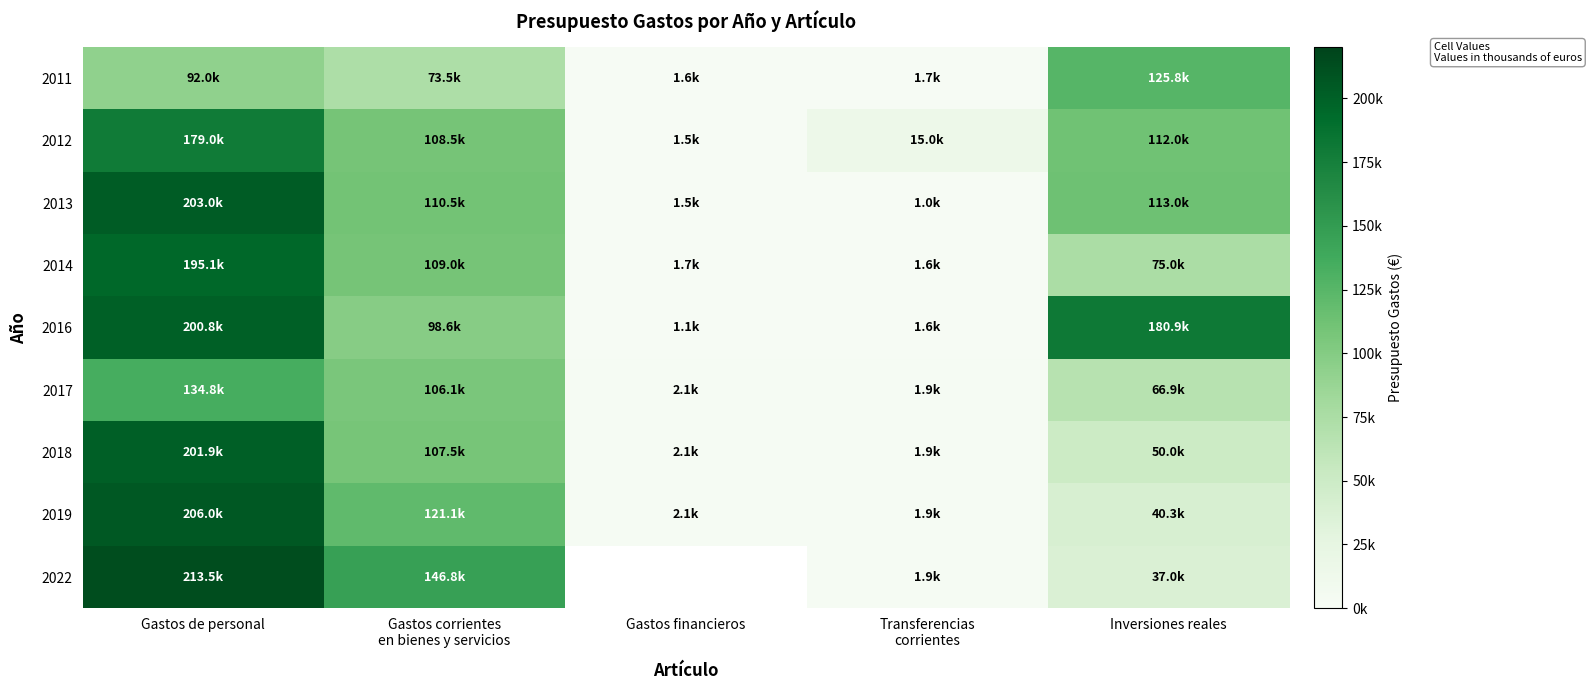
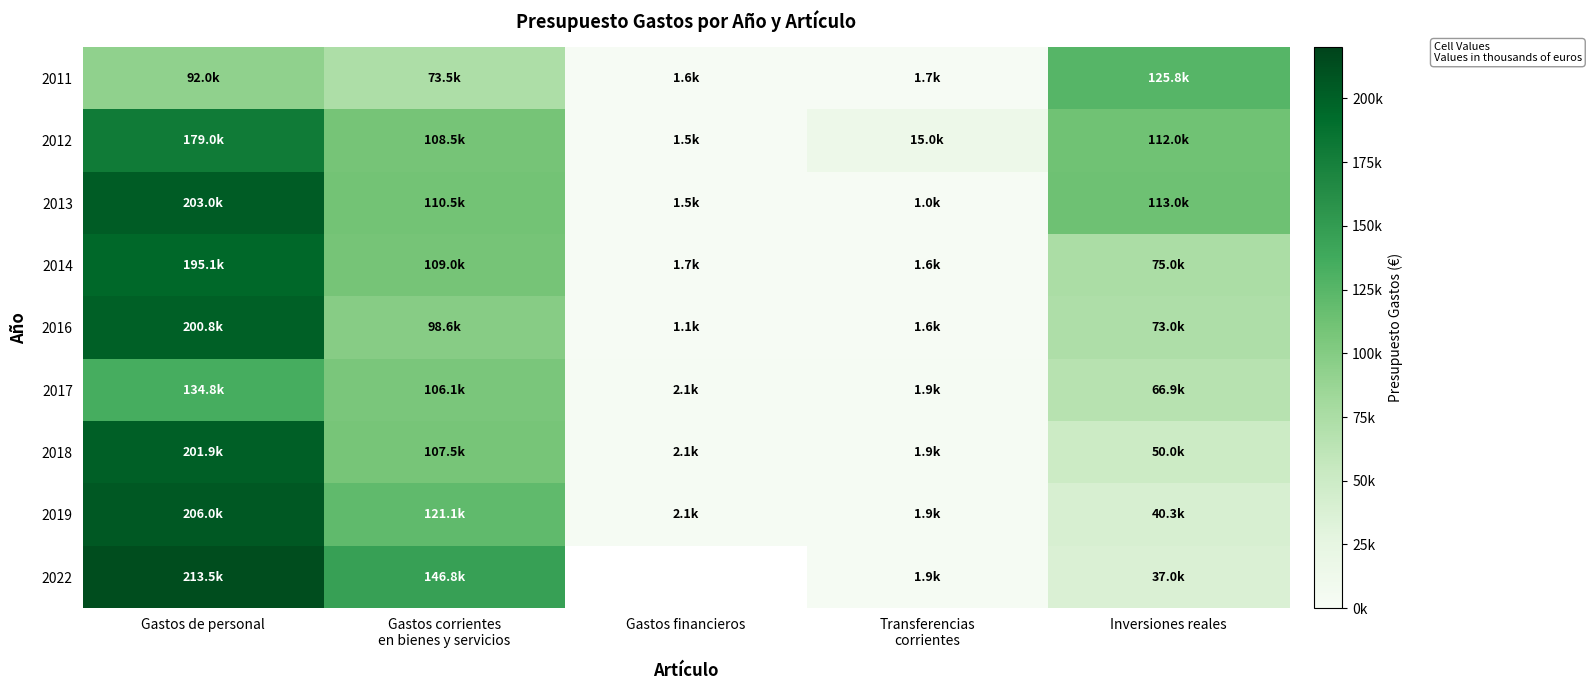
  {
    "2011": {
      "Gastos de personal": "92.0k",
      "Gastos corrientes en bienes y servicios": "73.5k",
      "Gastos financieros": "1.6k",
      "Transferencias corrientes": "1.7k",
      "Inversiones reales": "125.8k"
    },
    "2012": {
      "Gastos de personal": "179.0k",
      "Gastos corrientes en bienes y servicios": "108.5k",
      "Gastos financieros": "1.5k",
      "Transferencias corrientes": "15.0k",
      "Inversiones reales": "112.0k"
    },
    "2013": {
      "Gastos de personal": "203.0k",
      "Gastos corrientes en bienes y servicios": "110.5k",
      "Gastos financieros": "1.5k",
      "Transferencias corrientes": "1.0k",
      "Inversiones reales": "113.0k"
    },
    "2014": {
      "Gastos de personal": "195.1k",
      "Gastos corrientes en bienes y servicios": "109.0k",
      "Gastos financieros": "1.7k",
      "Transferencias corrientes": "1.6k",
      "Inversiones reales": "75.0k"
    },
    "2016": {
      "Gastos de personal": "200.8k",
      "Gastos corrientes en bienes y servicios": "98.6k",
      "Gastos financieros": "1.1k",
      "Transferencias corrientes": "1.6k",
-     "Inversiones reales": "180.9k"
+     "Inversiones reales": "73.0k"
    },
    "2017": {
      "Gastos de personal": "134.8k",
      "Gastos corrientes en bienes y servicios": "106.1k",
      "Gastos financieros": "2.1k",
      "Transferencias corrientes": "1.9k",
      "Inversiones reales": "66.9k"
    },
    "2018": {
      "Gastos de personal": "201.9k",
      "Gastos corrientes en bienes y servicios": "107.5k",
      "Gastos financieros": "2.1k",
      "Transferencias corrientes": "1.9k",
      "Inversiones reales": "50.0k"
    },
    "2019": {
      "Gastos de personal": "206.0k",
      "Gastos corrientes en bienes y servicios": "121.1k",
      "Gastos financieros": "2.1k",
      "Transferencias corrientes": "1.9k",
      "Inversiones reales": "40.3k"
    },
    "2022": {
      "Gastos de personal": "213.5k",
      "Gastos corrientes en bienes y servicios": "146.8k",
      "Transferencias corrientes": "1.9k",
      "Inversiones reales": "37.0k"
    }
  }
